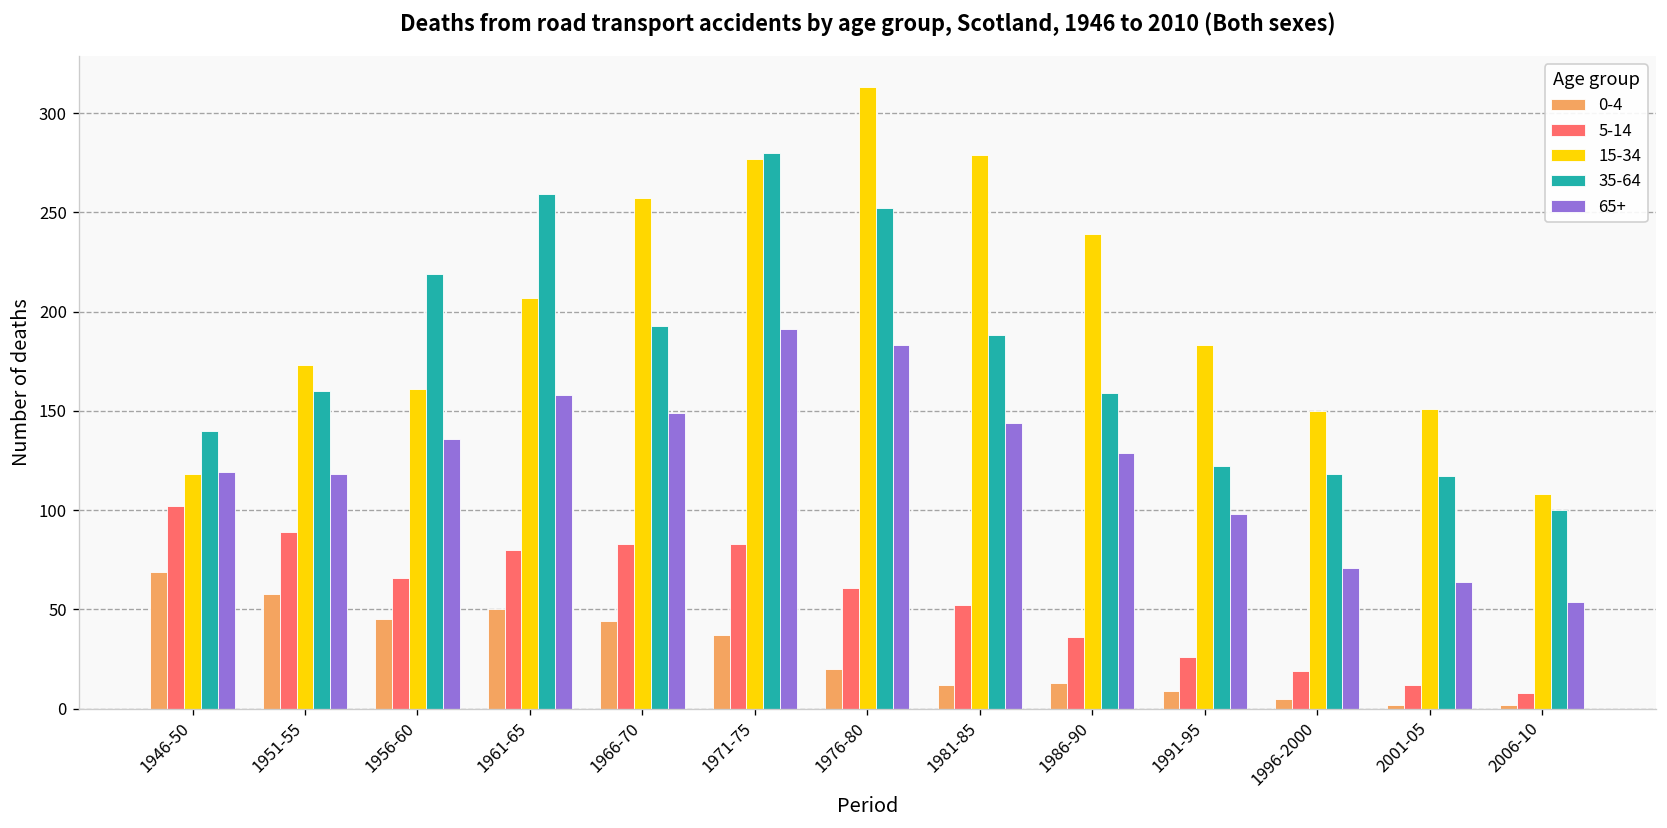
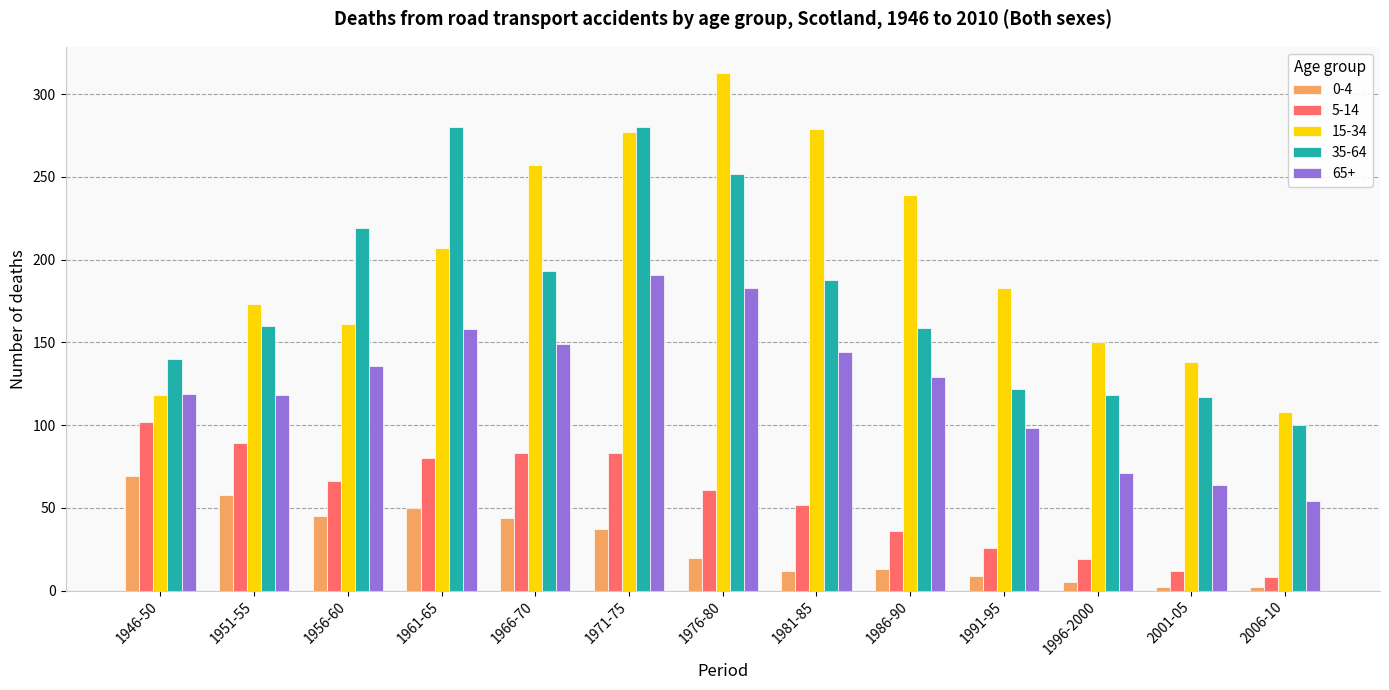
  {
    "15-34": {
      "1946-50": 118,
      "1951-55": 173,
      "1956-60": 161,
      "1961-65": 207,
      "1966-70": 257,
      "1971-75": 277,
      "1976-80": 313,
      "1981-85": 279,
      "1986-90": 239,
      "1991-95": 183,
      "1996-2000": 150,
-     "2001-05": 151,
+     "2001-05": 138,
      "2006-10": 108
    },
    "35-64": {
      "1946-50": 140,
      "1951-55": 160,
      "1956-60": 219,
-     "1961-65": 259,
+     "1961-65": 280,
      "1966-70": 193,
      "1971-75": 280,
      "1976-80": 252,
      "1981-85": 188,
      "1986-90": 159,
      "1991-95": 122,
      "1996-2000": 118,
      "2001-05": 117,
      "2006-10": 100
    },
    "65+": {
      "1946-50": 119,
      "1951-55": 118,
      "1956-60": 136,
      "1961-65": 158,
      "1966-70": 149,
      "1971-75": 191,
      "1976-80": 183,
      "1981-85": 144,
      "1986-90": 129,
      "1991-95": 98,
      "1996-2000": 71,
      "2001-05": 64,
      "2006-10": 54
    }
  }
